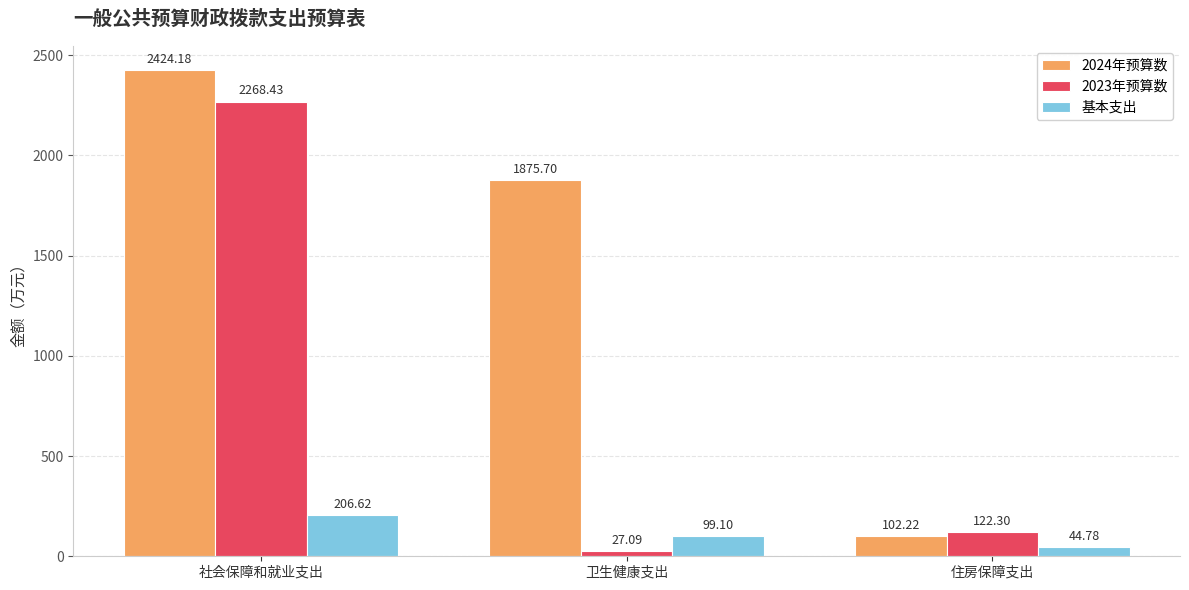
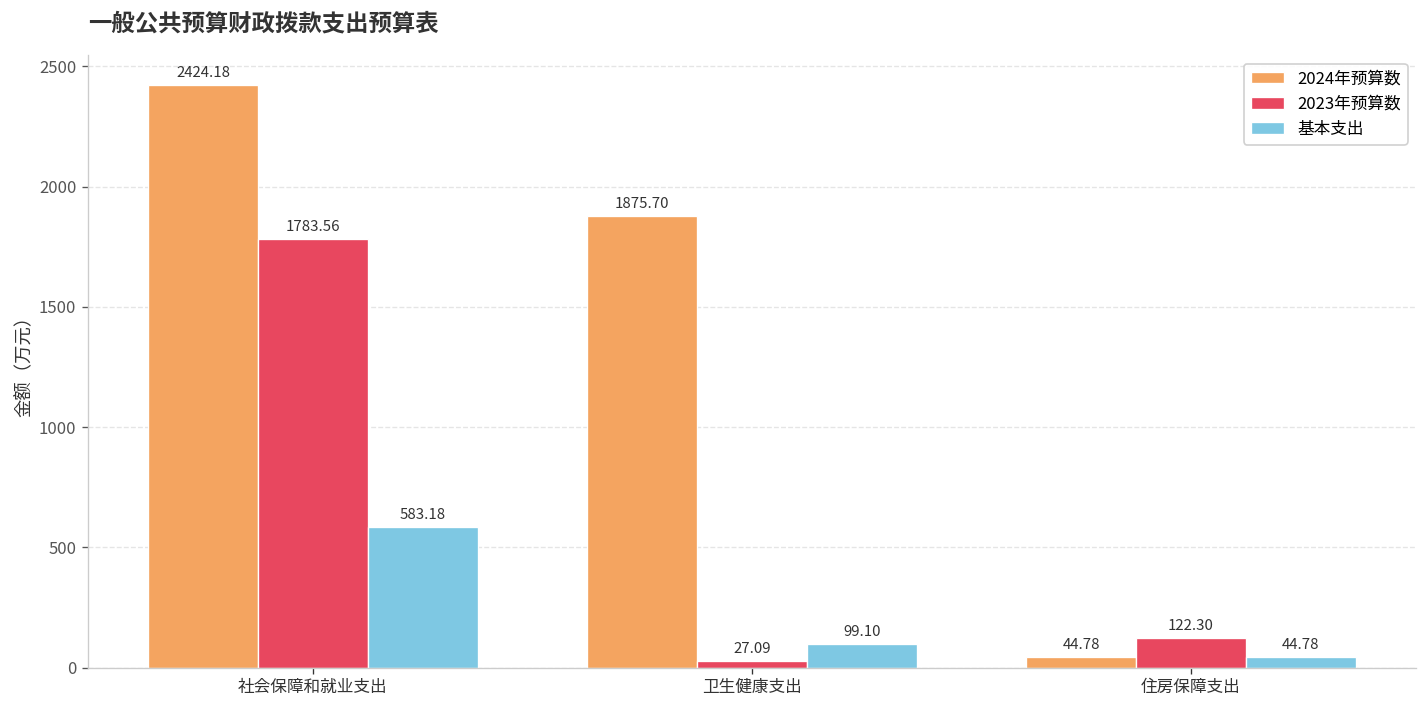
  {
    "2024年预算数": {
      "社会保障和就业支出": 2424.18,
      "卫生健康支出": 1875.70,
-     "住房保障支出": 102.22
+     "住房保障支出": 44.78
    },
    "2023年预算数": {
-     "社会保障和就业支出": 2268.43,
+     "社会保障和就业支出": 1783.56,
      "卫生健康支出": 27.09,
      "住房保障支出": 122.30
    },
    "基本支出": {
-     "社会保障和就业支出": 206.62,
+     "社会保障和就业支出": 583.18,
      "卫生健康支出": 99.10,
      "住房保障支出": 44.78
    }
  }
